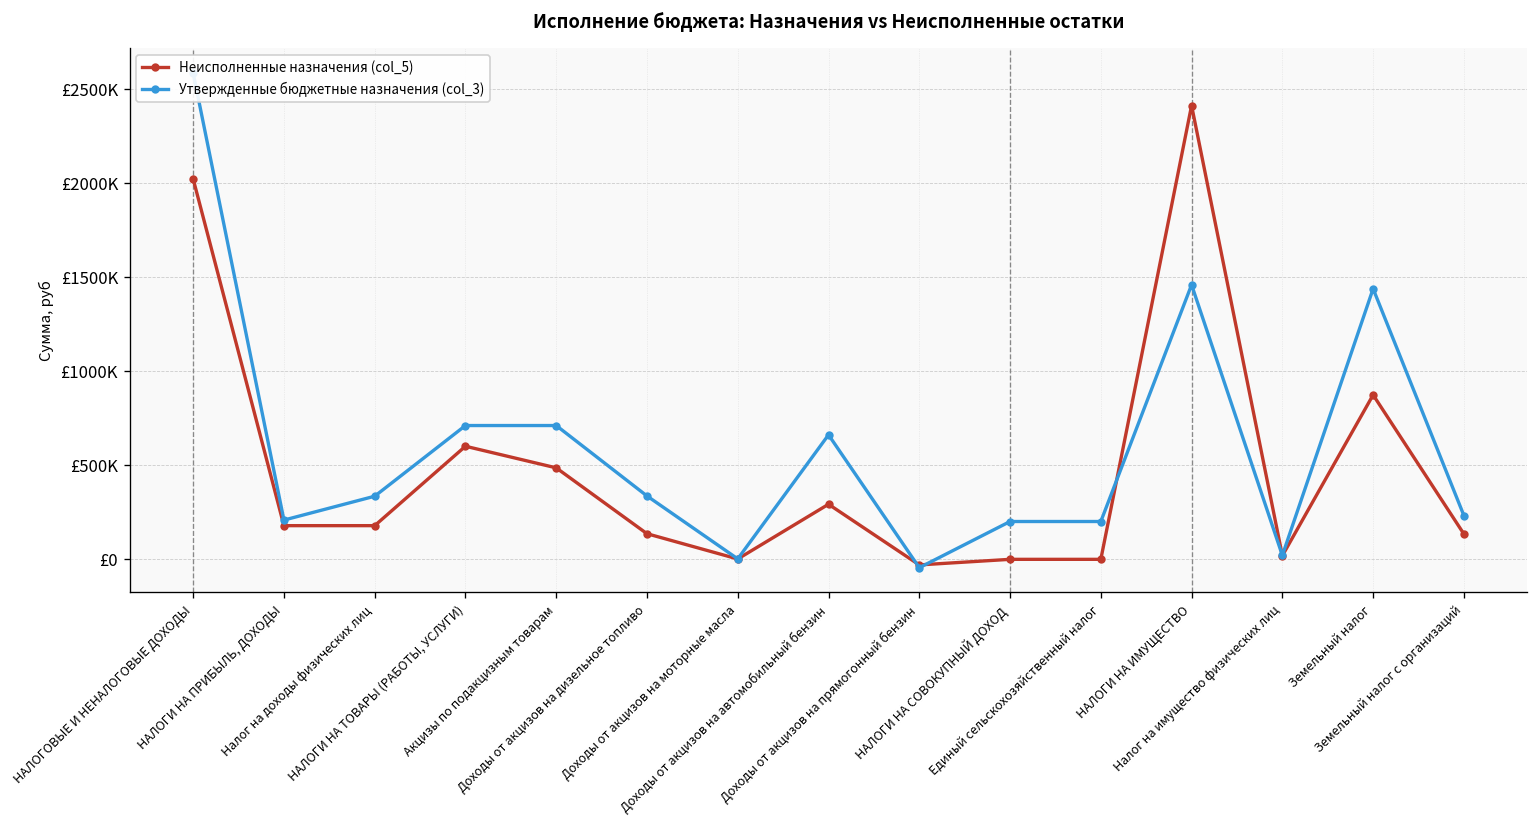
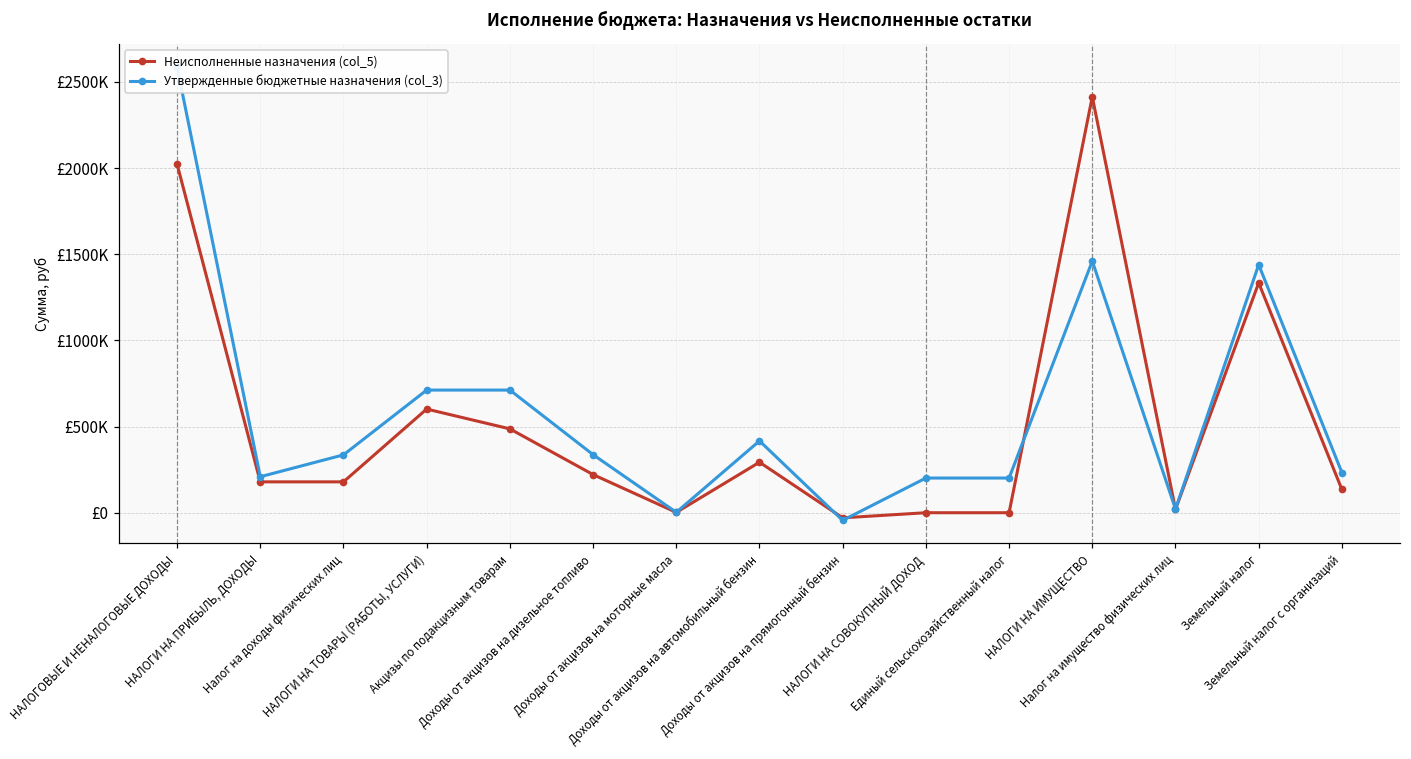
  {
    "Неисполненные назначения (col_5)": {
      "НАЛОГОВЫЕ И НЕНАЛОГОВЫЕ ДОХОДЫ": "£2020000",
      "НАЛОГИ НА ПРИБЫЛЬ, ДОХОДЫ": "£180000",
      "Налог на доходы физических лиц": "£180000",
      "НАЛОГИ НА ТОВАРЫ (РАБОТЫ, УСЛУГИ)": "£600000",
      "Акцизы по подакцизным товарам": "£490000",
-     "Доходы от акцизов на дизельное топливо": "£140000",
+     "Доходы от акцизов на дизельное топливо": "£220000",
      "Доходы от акцизов на автомобильный бензин": "£290000",
      "НАЛОГИ НА СОВОКУПНЫЙ ДОХОД": "£0",
      "Единый сельскохозяйственный налог": "£0",
      "НАЛОГИ НА ИМУЩЕСТВО": "£2410000",
-     "Земельный налог": "£870000",
+     "Земельный налог": "£1330000",
      "Земельный налог с организаций": "£130000"
    },
    "Утвержденные бюджетные назначения (col_3)": {
      "НАЛОГИ НА ПРИБЫЛЬ, ДОХОДЫ": "£210000",
      "Налог на доходы физических лиц": "£340000",
      "НАЛОГИ НА ТОВАРЫ (РАБОТЫ, УСЛУГИ)": "£710000",
      "Акцизы по подакцизным товарам": "£710000",
      "Доходы от акцизов на дизельное топливо": "£340000",
-     "Доходы от акцизов на автомобильный бензин": "£660000",
+     "Доходы от акцизов на автомобильный бензин": "£420000",
      "НАЛОГИ НА СОВОКУПНЫЙ ДОХОД": "£200000",
      "Единый сельскохозяйственный налог": "£200000",
      "НАЛОГИ НА ИМУЩЕСТВО": "£1460000",
      "Земельный налог": "£1440000",
      "Земельный налог с организаций": "£230000"
    }
  }
